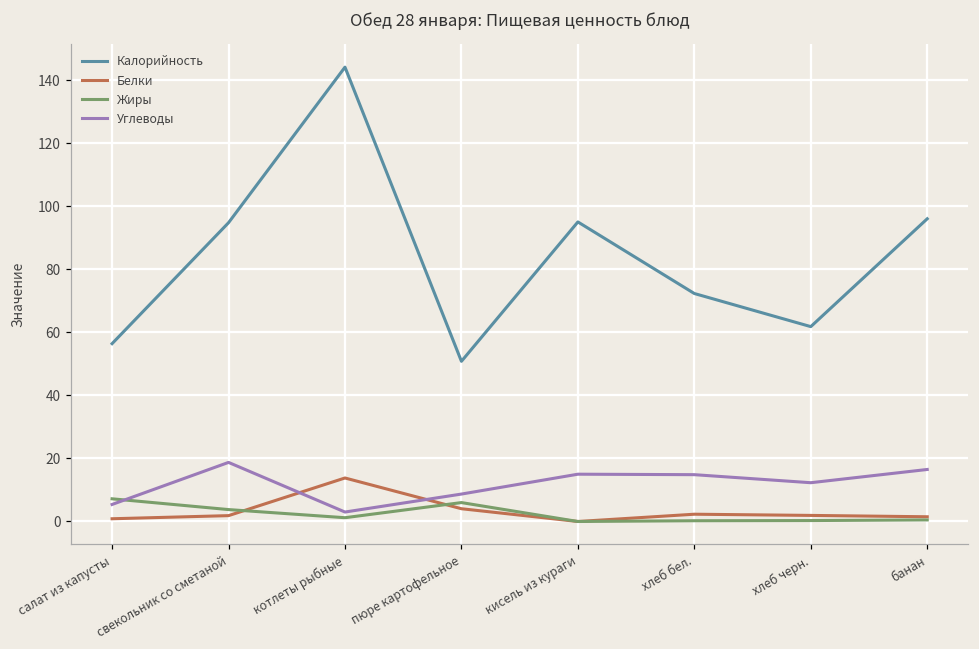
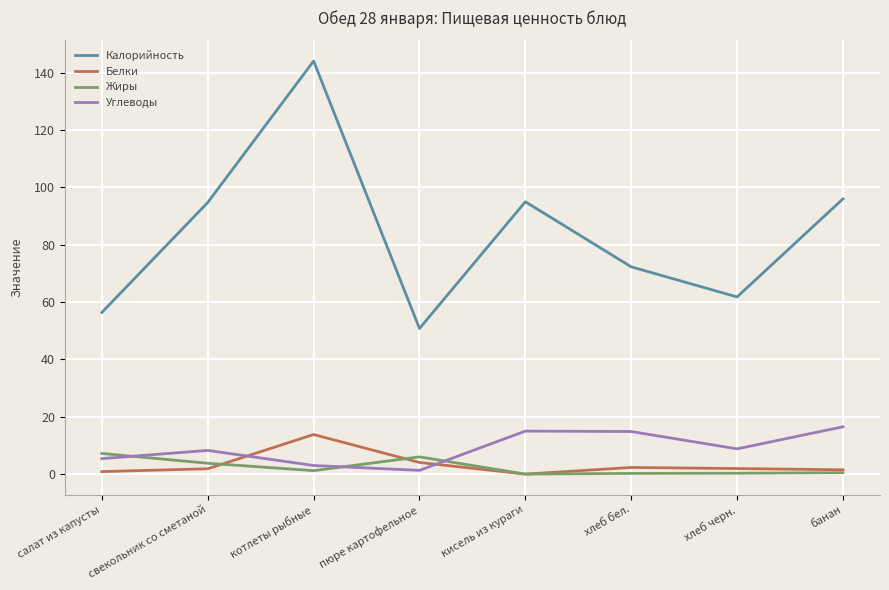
  {
    "Калорийность": {
      "салат из капусты": 56,
      "свекольник со сметаной": 95,
      "котлеты рыбные": 144,
      "пюре картофельное": 51,
      "кисель из кураги": 95,
      "хлеб бел.": 72,
      "хлеб черн.": 62,
      "банан": 96
    },
    "Белки": {
      "салат из капусты": 1,
      "свекольник со сметаной": 2,
      "котлеты рыбные": 14,
      "пюре картофельное": 4,
      "хлеб бел.": 2,
      "хлеб черн.": 2,
      "банан": 2
    },
    "Жиры": {
      "салат из капусты": 7,
      "свекольник со сметаной": 4,
      "котлеты рыбные": 1,
      "пюре картофельное": 6,
      "хлеб бел.": 0,
      "хлеб черн.": 0,
      "банан": 1
    },
    "Углеводы": {
      "салат из капусты": 5,
-     "свекольник со сметаной": 19,
+     "свекольник со сметаной": 8,
      "котлеты рыбные": 3,
-     "пюре картофельное": 9,
+     "пюре картофельное": 1,
      "кисель из кураги": 15,
      "хлеб бел.": 15,
-     "хлеб черн.": 12,
+     "хлеб черн.": 9,
      "банан": 17
    }
  }
